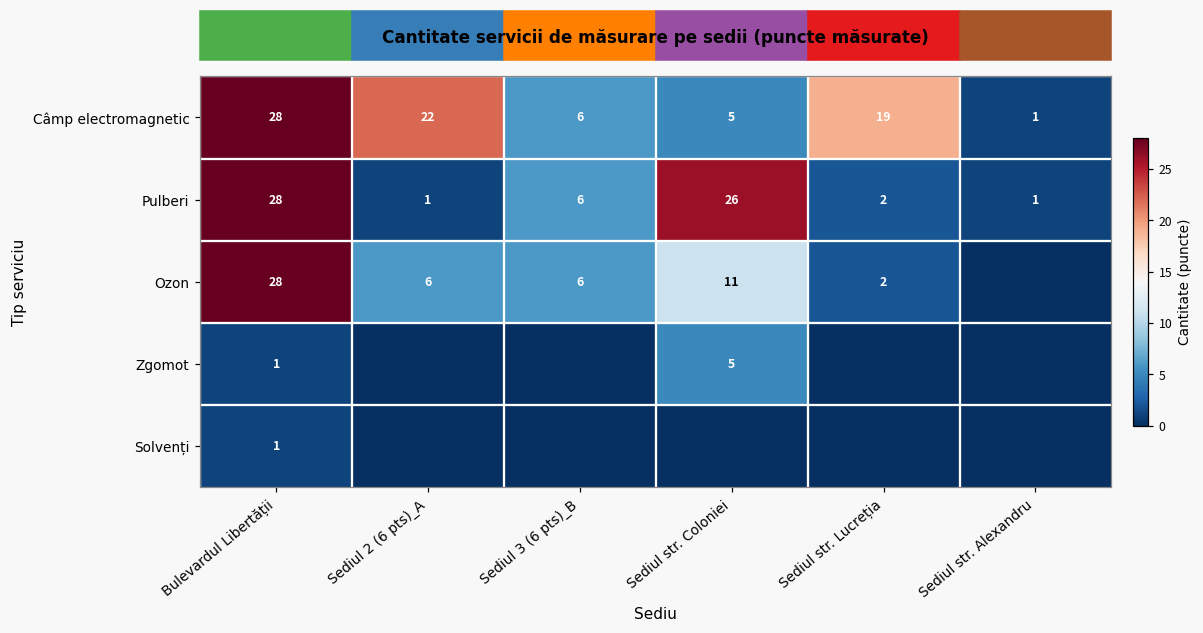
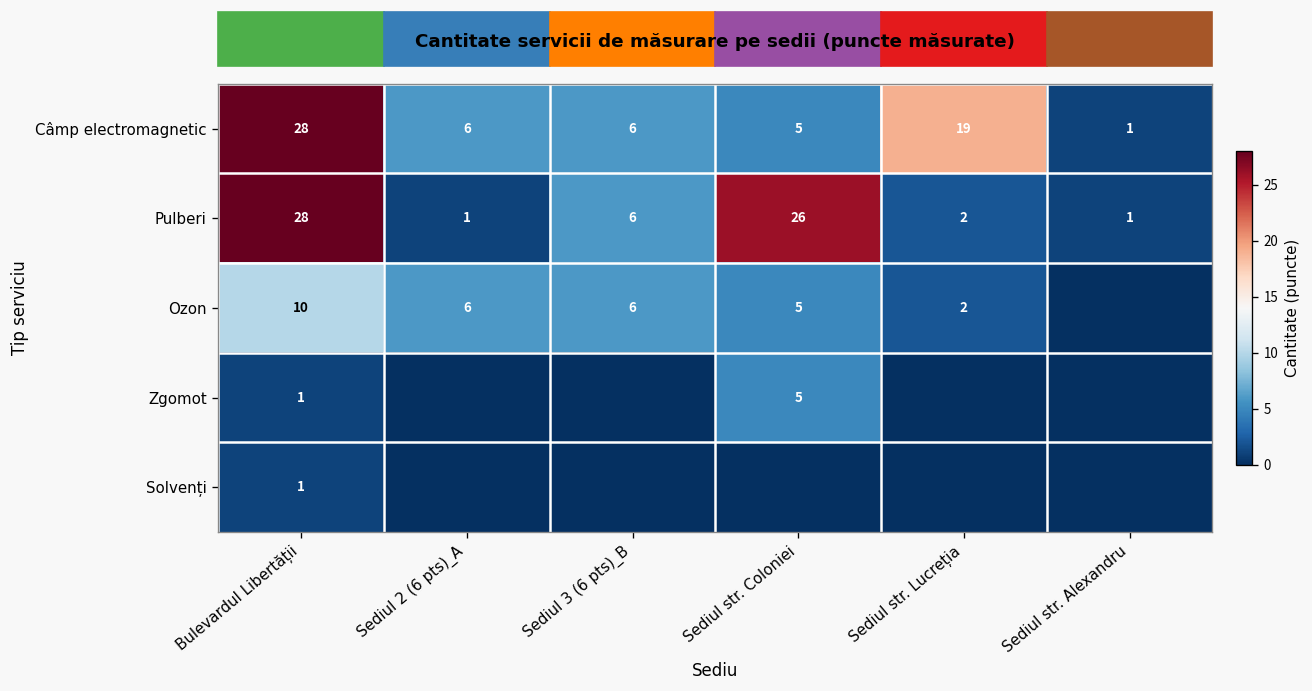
  {
    "Câmp electromagnetic": {
      "Bulevardul Libertății": 28,
-     "Sediul 2 (6 pts)_A": 22,
+     "Sediul 2 (6 pts)_A": 6,
      "Sediul 3 (6 pts)_B": 6,
      "Sediul str. Coloniei": 5,
      "Sediul str. Lucreția": 19,
      "Sediul str. Alexandru": 1
    },
    "Pulberi": {
      "Bulevardul Libertății": 28,
      "Sediul 2 (6 pts)_A": 1,
      "Sediul 3 (6 pts)_B": 6,
      "Sediul str. Coloniei": 26,
      "Sediul str. Lucreția": 2,
      "Sediul str. Alexandru": 1
    },
    "Ozon": {
-     "Bulevardul Libertății": 28,
+     "Bulevardul Libertății": 10,
      "Sediul 2 (6 pts)_A": 6,
      "Sediul 3 (6 pts)_B": 6,
-     "Sediul str. Coloniei": 11,
+     "Sediul str. Coloniei": 5,
      "Sediul str. Lucreția": 2
    },
    "Zgomot": {
      "Bulevardul Libertății": 1,
      "Sediul str. Coloniei": 5
    },
    "Solvenți": {
      "Bulevardul Libertății": 1
    }
  }
